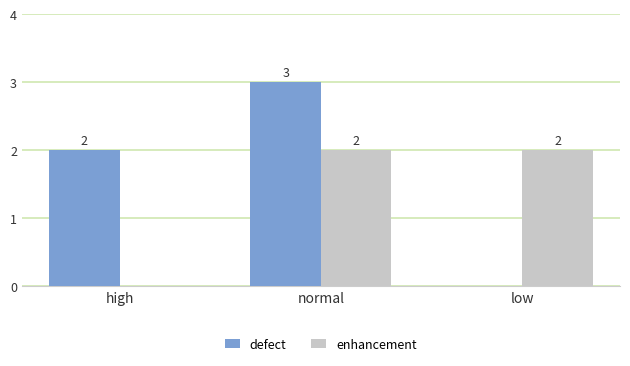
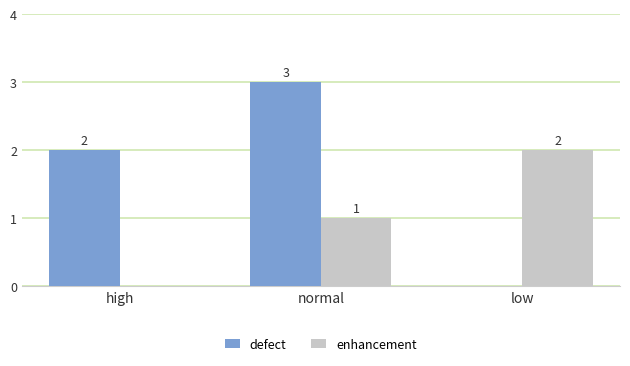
  {
    "defect": {
      "high": 2,
      "normal": 3
    },
    "enhancement": {
-     "normal": 2,
+     "normal": 1,
      "low": 2
    }
  }
